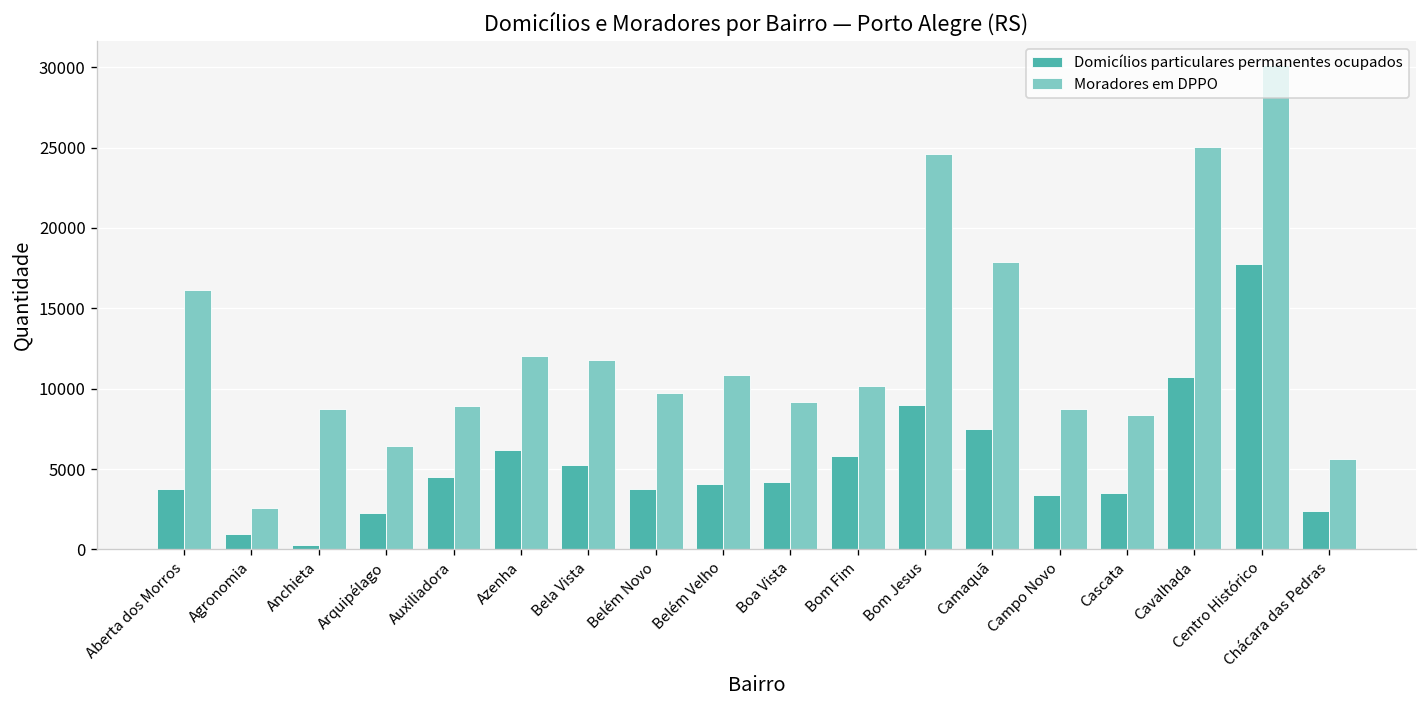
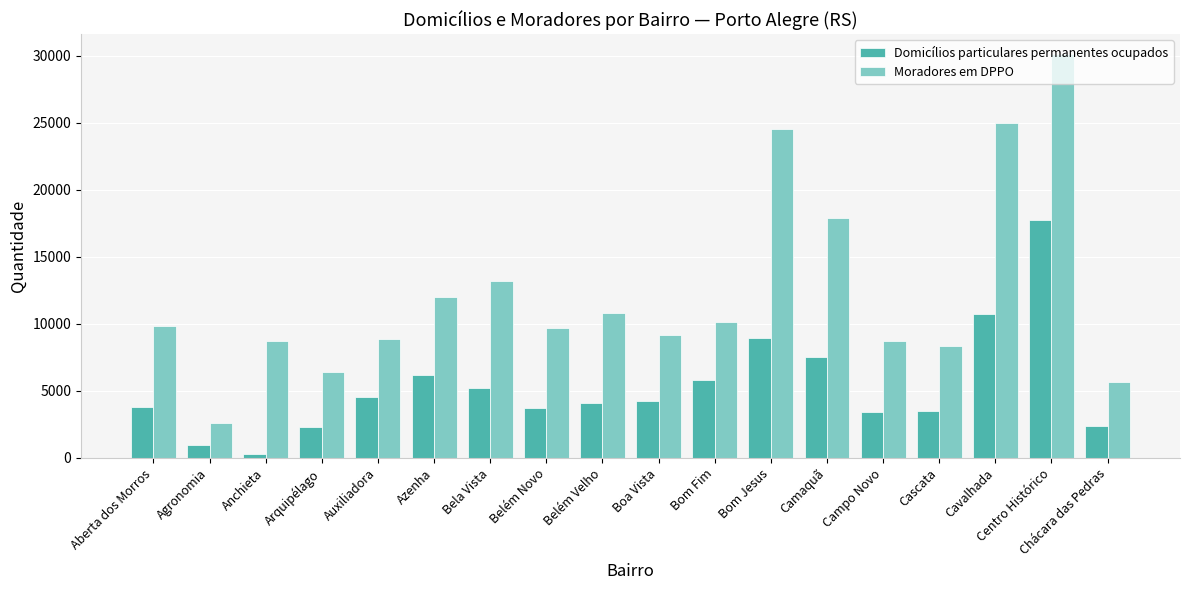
  {
    "Domicílios particulares permanentes ocupados": {
      "Aberta dos Morros": 3800,
      "Agronomia": 1000,
      "Anchieta": 300,
      "Arquipélago": 2300,
      "Auxiliadora": 4500,
      "Azenha": 6200,
      "Bela Vista": 5200,
      "Belém Novo": 3700,
      "Belém Velho": 4100,
      "Boa Vista": 4200,
      "Bom Fim": 5800,
      "Bom Jesus": 9000,
      "Camaquã": 7500,
      "Campo Novo": 3400,
      "Cascata": 3500,
      "Cavalhada": 10700,
      "Centro Histórico": 17700,
      "Chácara das Pedras": 2400
    },
    "Moradores em DPPO": {
-     "Aberta dos Morros": 16200,
+     "Aberta dos Morros": 9800,
      "Agronomia": 2600,
      "Anchieta": 8700,
      "Arquipélago": 6400,
      "Auxiliadora": 8900,
      "Azenha": 12000,
-     "Bela Vista": 11800,
+     "Bela Vista": 13200,
      "Belém Novo": 9700,
      "Belém Velho": 10800,
      "Boa Vista": 9200,
      "Bom Fim": 10100,
      "Bom Jesus": 24600,
      "Camaquã": 17900,
      "Campo Novo": 8700,
      "Cascata": 8300,
      "Cavalhada": 25000,
      "Chácara das Pedras": 5600
    }
  }
